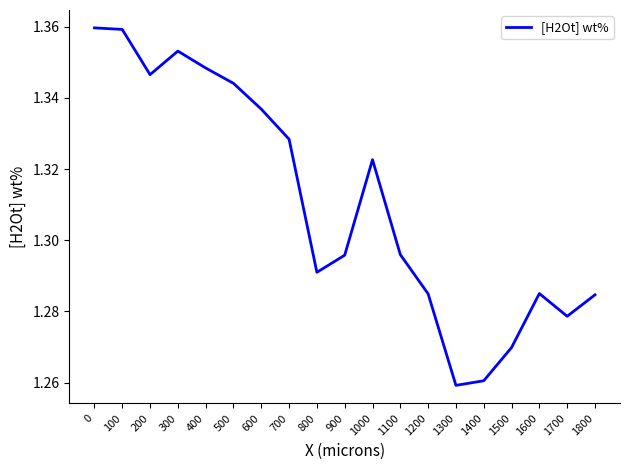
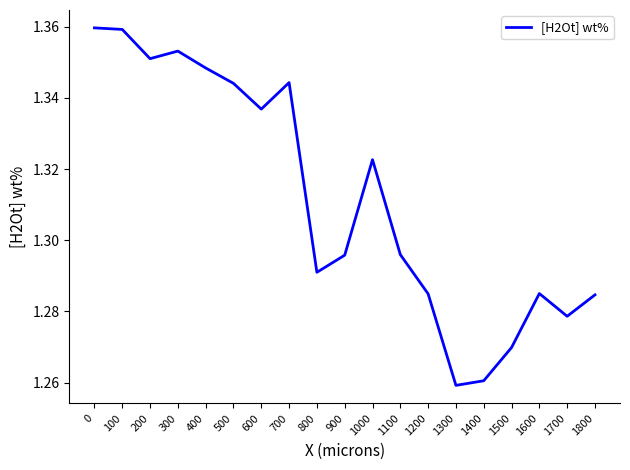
  {
    "0": 1.360,
    "100": 1.359,
-   "200": 1.346,
+   "200": 1.351,
    "300": 1.353,
    "400": 1.348,
    "500": 1.344,
    "600": 1.337,
-   "700": 1.328,
+   "700": 1.344,
    "800": 1.291,
    "900": 1.296,
    "1000": 1.323,
    "1100": 1.296,
    "1200": 1.285,
    "1300": 1.259,
    "1400": 1.261,
    "1500": 1.270,
    "1600": 1.285,
    "1700": 1.279,
    "1800": 1.285
  }
